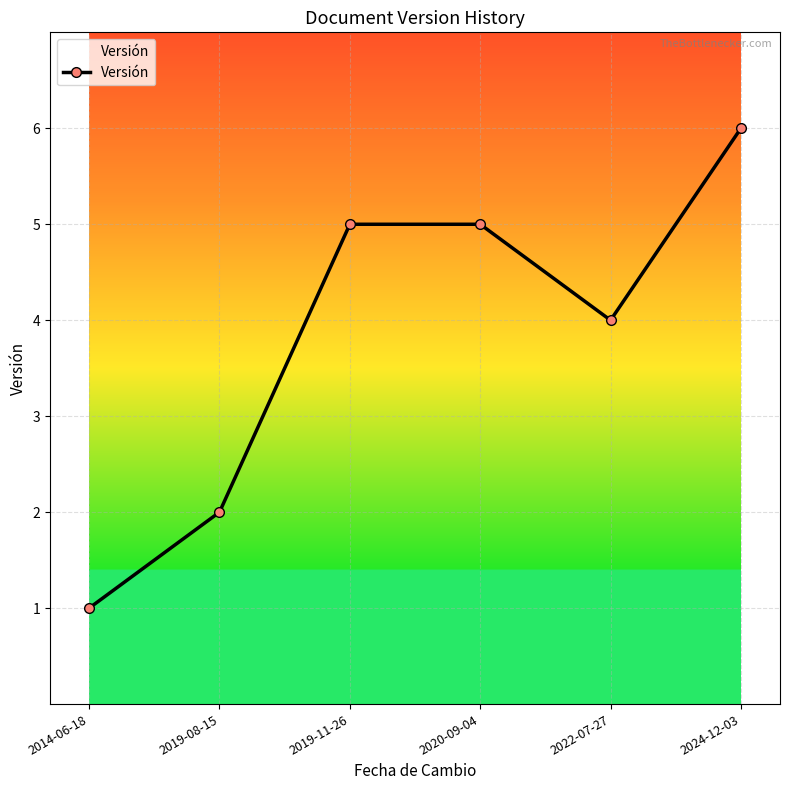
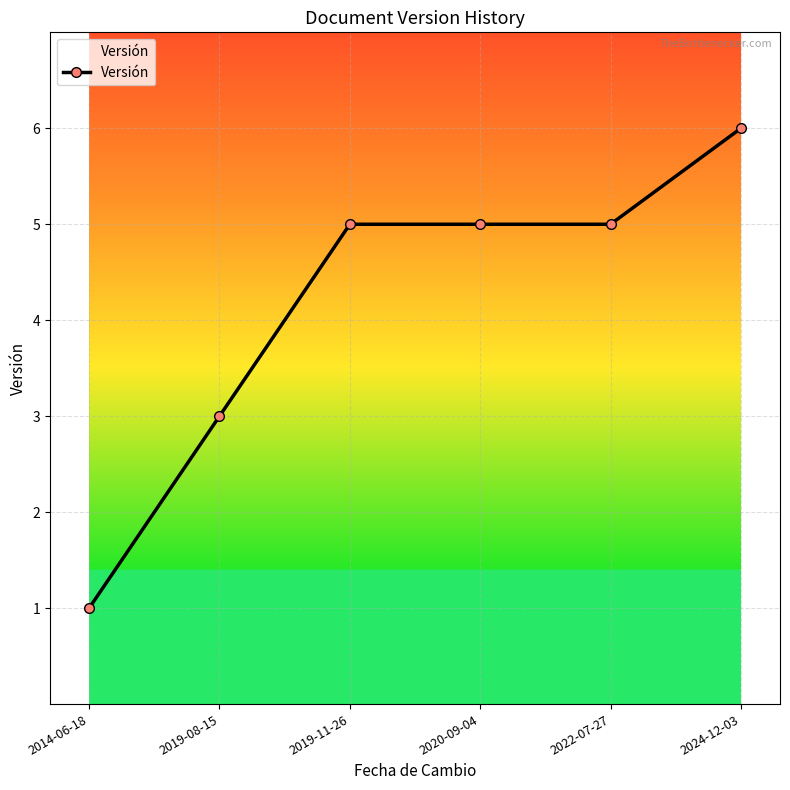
  {
    "2014-06-18": 1,
-   "2019-08-15": 2,
+   "2019-08-15": 3,
    "2019-11-26": 5,
    "2020-09-04": 5,
-   "2022-07-27": 4,
+   "2022-07-27": 5,
    "2024-12-03": 6
  }
